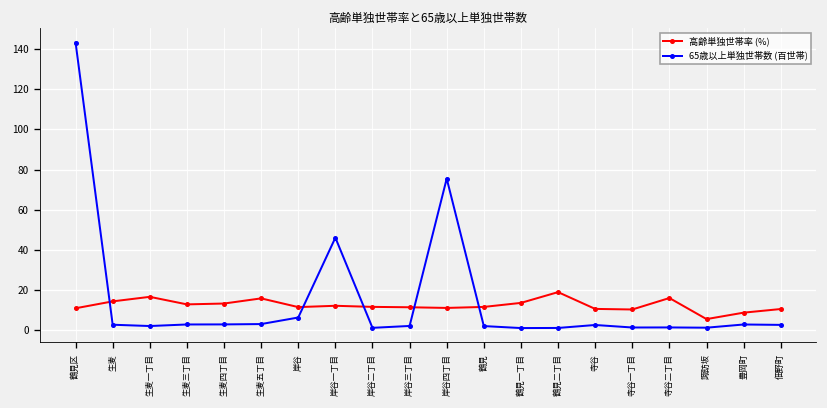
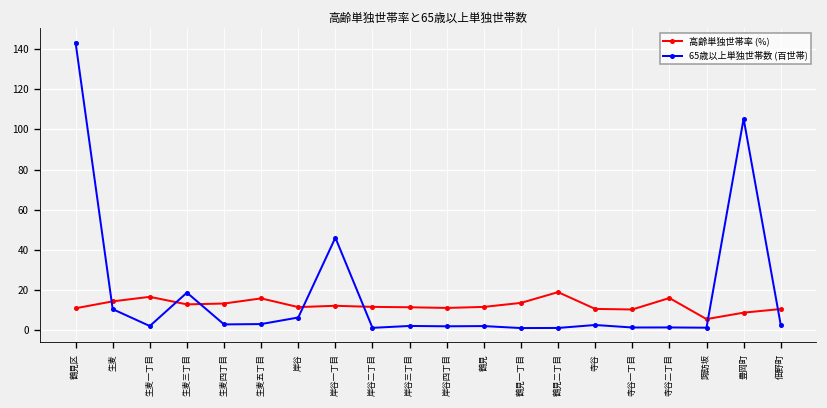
  {
    "高齢単独世帯率 (%)": {
      "鶴見区": 11,
      "生麦": 14,
      "生麦一丁目": 17,
      "生麦三丁目": 13,
      "生麦四丁目": 13,
      "生麦五丁目": 16,
      "岸谷": 11,
      "岸谷一丁目": 12,
      "岸谷二丁目": 12,
      "岸谷三丁目": 11,
      "岸谷四丁目": 11,
      "鶴見": 11,
      "鶴見一丁目": 13,
      "鶴見二丁目": 19,
      "寺谷": 10,
      "寺谷一丁目": 10,
      "寺谷二丁目": 16,
      "諏訪坂": 5,
      "豊岡町": 9,
      "佃野町": 10
    },
    "65歳以上単独世帯数 (百世帯)": {
      "鶴見区": 143,
-     "生麦": 3,
+     "生麦": 10,
      "生麦一丁目": 2,
-     "生麦三丁目": 3,
+     "生麦三丁目": 19,
      "生麦四丁目": 3,
      "生麦五丁目": 3,
      "岸谷": 6,
      "岸谷一丁目": 46,
      "岸谷二丁目": 1,
      "岸谷三丁目": 2,
-     "岸谷四丁目": 75,
+     "岸谷四丁目": 2,
      "鶴見": 2,
      "鶴見一丁目": 1,
      "鶴見二丁目": 1,
      "寺谷": 2,
      "寺谷一丁目": 1,
      "寺谷二丁目": 1,
      "諏訪坂": 1,
-     "豊岡町": 3,
+     "豊岡町": 105,
      "佃野町": 3
    }
  }
